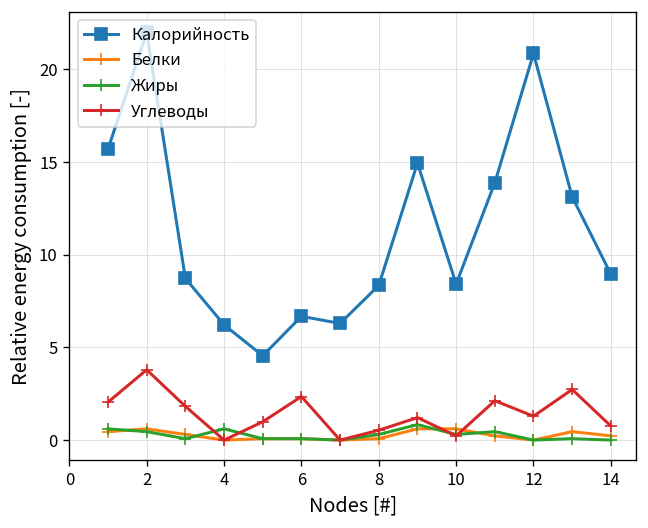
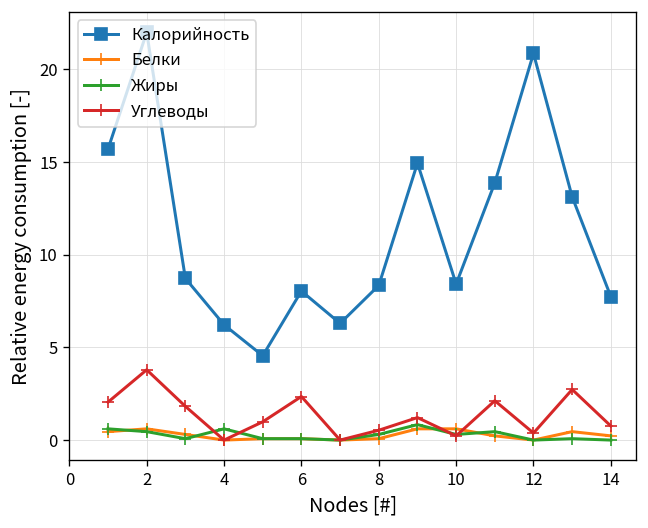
  {
    "Калорийность": {
      "4": 6.2,
-     "6": 6.7,
+     "6": 8.0,
      "8": 8.3,
      "10": 8.4,
      "12": 20.9,
-     "14": 9.0
+     "14": 7.7
    },
    "Белки": {
      "8": 0.1,
      "10": 0.6,
      "14": 0.2
    },
    "Жиры": {
      "4": 0.6,
      "8": 0.3,
      "14": 0.0
    },
    "Углеводы": {
      "2": 3.8,
      "6": 2.4,
      "8": 0.5,
-     "12": 1.3,
+     "12": 0.4,
      "14": 0.8
    }
  }
